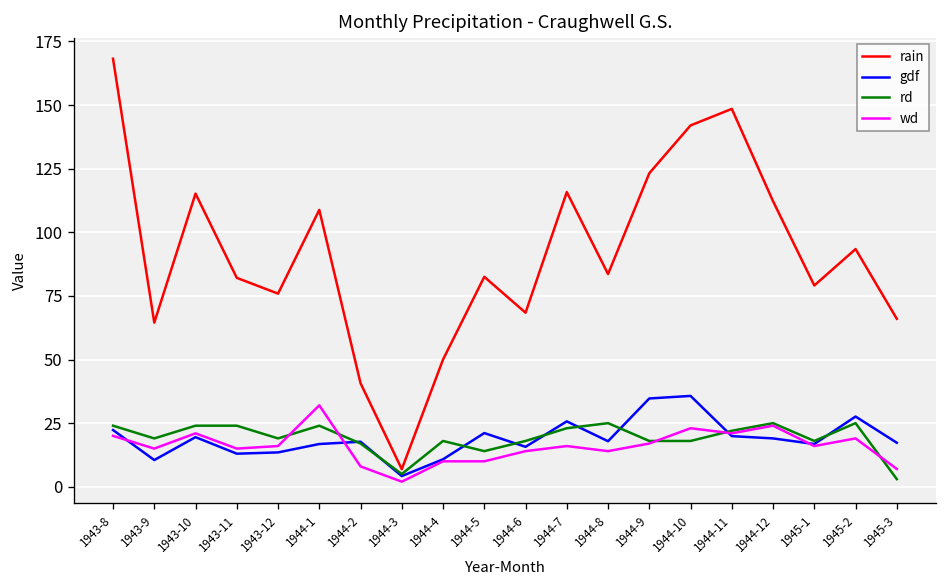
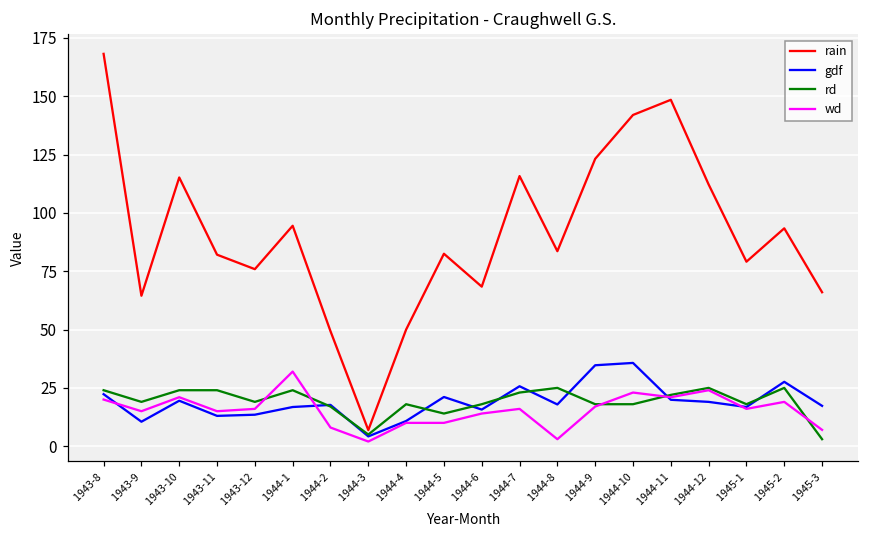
  {
    "rain": {
      "1943-8": 168,
      "1943-9": 65,
      "1943-10": 115,
      "1943-11": 82,
      "1943-12": 76,
-     "1944-1": 109,
-     "1944-2": 41,
+     "1944-1": 95,
+     "1944-2": 49,
      "1944-3": 7,
      "1944-4": 50,
      "1944-5": 83,
      "1944-6": 68,
      "1944-7": 116,
      "1944-8": 84,
      "1944-9": 123,
      "1944-10": 142,
      "1944-11": 149,
      "1944-12": 112,
      "1945-1": 79,
      "1945-2": 93,
      "1945-3": 66
    },
    "gdf": {
      "1943-8": 22,
      "1943-9": 11,
      "1943-10": 20,
      "1943-11": 13,
      "1943-12": 14,
      "1944-1": 17,
      "1944-5": 21,
      "1944-6": 16,
      "1944-7": 26,
      "1944-8": 18,
      "1944-9": 35,
      "1944-10": 36,
      "1944-12": 19,
      "1945-2": 28,
      "1945-3": 17
    },
    "rd": {
      "1943-8": 24,
      "1943-9": 19,
      "1943-10": 24,
      "1943-11": 24,
      "1943-12": 19,
      "1944-1": 24,
      "1944-4": 18,
      "1944-5": 14,
      "1944-6": 18,
      "1944-7": 23,
      "1944-8": 25,
      "1944-10": 18,
      "1945-2": 25,
      "1945-3": 3
    },
    "wd": {
      "1943-8": 20,
      "1943-9": 15,
      "1943-10": 21,
      "1943-11": 15,
      "1943-12": 16,
      "1944-1": 32,
      "1944-2": 8,
      "1944-3": 2,
      "1944-5": 10,
      "1944-6": 14,
      "1944-7": 16,
-     "1944-8": 14,
+     "1944-8": 3,
      "1944-10": 23,
      "1945-2": 19,
      "1945-3": 7
    }
  }
